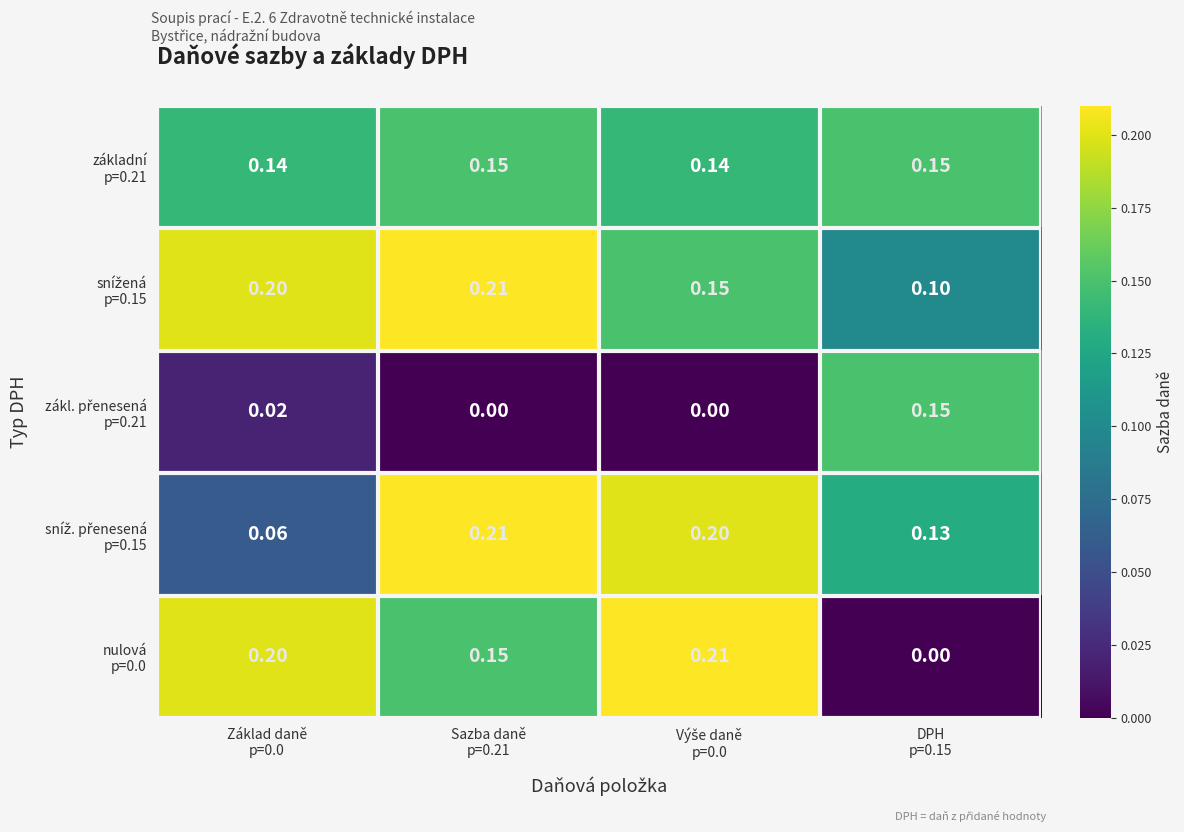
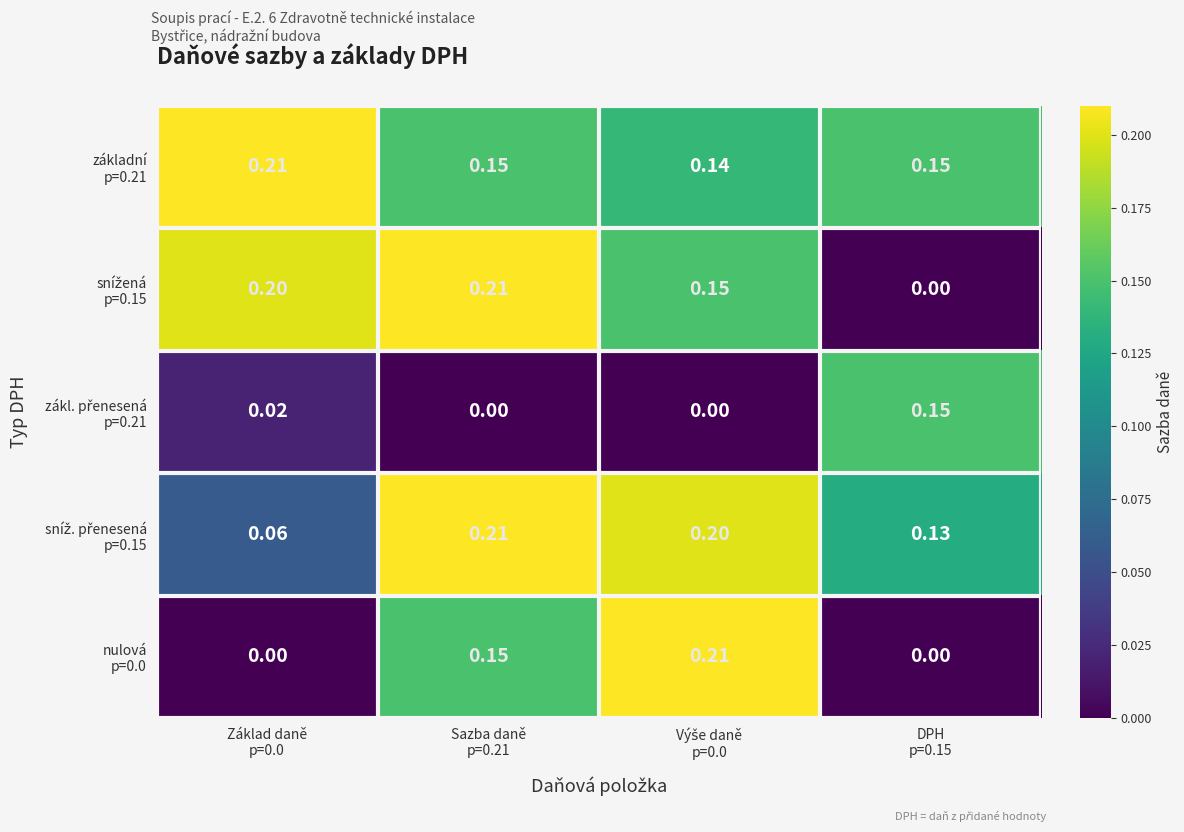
  {
    "základní p=0.21": {
-     "Základ daně p=0.0": 0.14,
+     "Základ daně p=0.0": 0.21,
      "Sazba daně p=0.21": 0.15,
      "Výše daně p=0.0": 0.14,
      "DPH p=0.15": 0.15
    },
    "snížená p=0.15": {
      "Základ daně p=0.0": 0.20,
      "Sazba daně p=0.21": 0.21,
      "Výše daně p=0.0": 0.15,
-     "DPH p=0.15": 0.10
+     "DPH p=0.15": 0.00
    },
    "zákl. přenesená p=0.21": {
      "Základ daně p=0.0": 0.02,
      "Sazba daně p=0.21": 0.00,
      "Výše daně p=0.0": 0.00,
      "DPH p=0.15": 0.15
    },
    "sníž. přenesená p=0.15": {
      "Základ daně p=0.0": 0.06,
      "Sazba daně p=0.21": 0.21,
      "Výše daně p=0.0": 0.20,
      "DPH p=0.15": 0.13
    },
    "nulová p=0.0": {
-     "Základ daně p=0.0": 0.20,
+     "Základ daně p=0.0": 0.00,
      "Sazba daně p=0.21": 0.15,
      "Výše daně p=0.0": 0.21,
      "DPH p=0.15": 0.00
    }
  }
